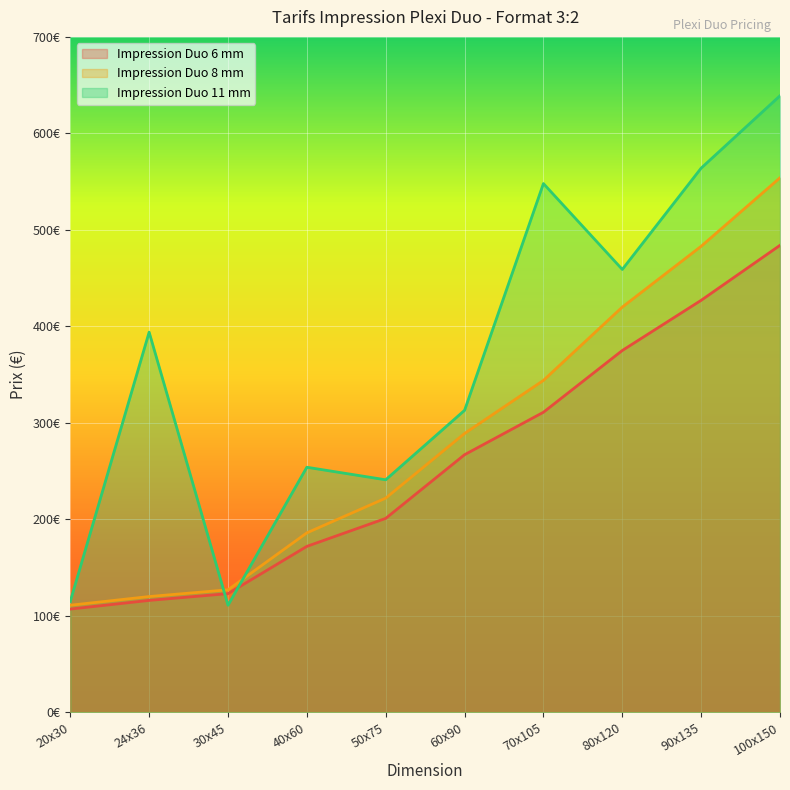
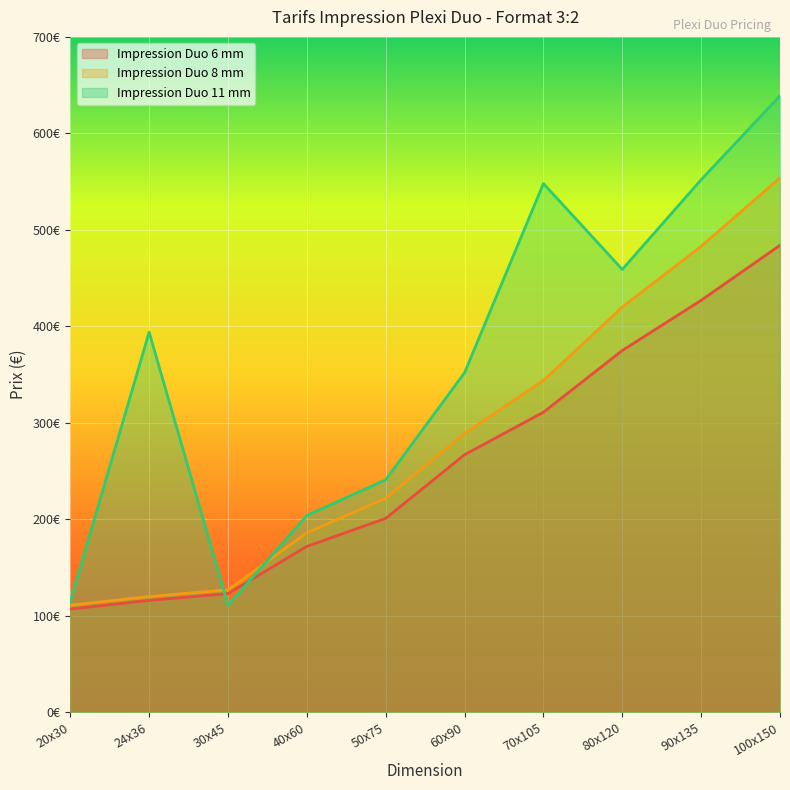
  {
    "Impression Duo 11 mm": {
      "20x30": "120€",
      "24x36": "390€",
      "30x45": "110€",
-     "40x60": "250€",
+     "40x60": "200€",
      "50x75": "240€",
-     "60x90": "310€",
+     "60x90": "350€",
      "70x105": "550€",
      "80x120": "460€",
-     "90x135": "560€",
+     "90x135": "550€",
      "100x150": "640€"
    }
  }
